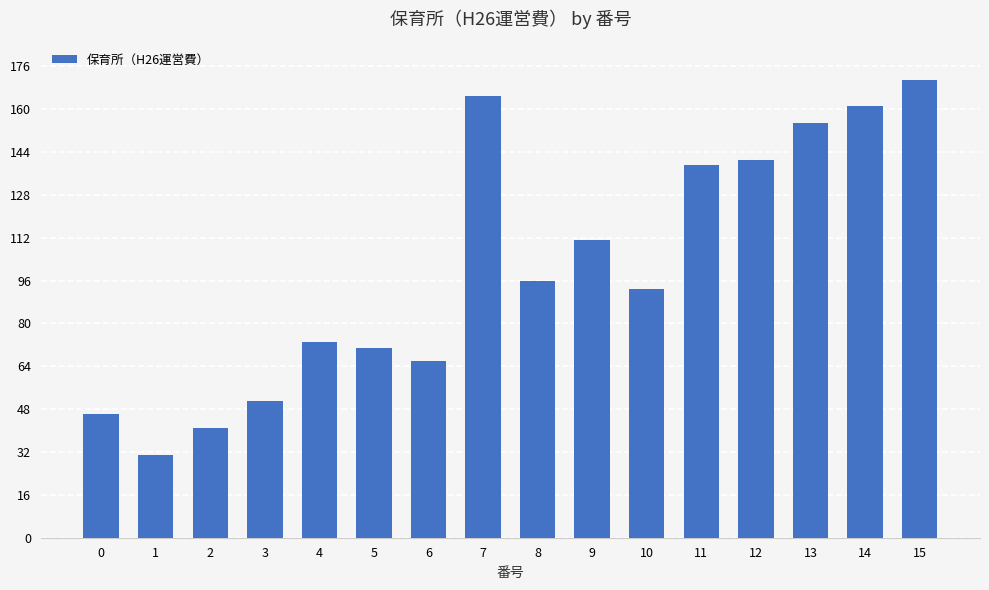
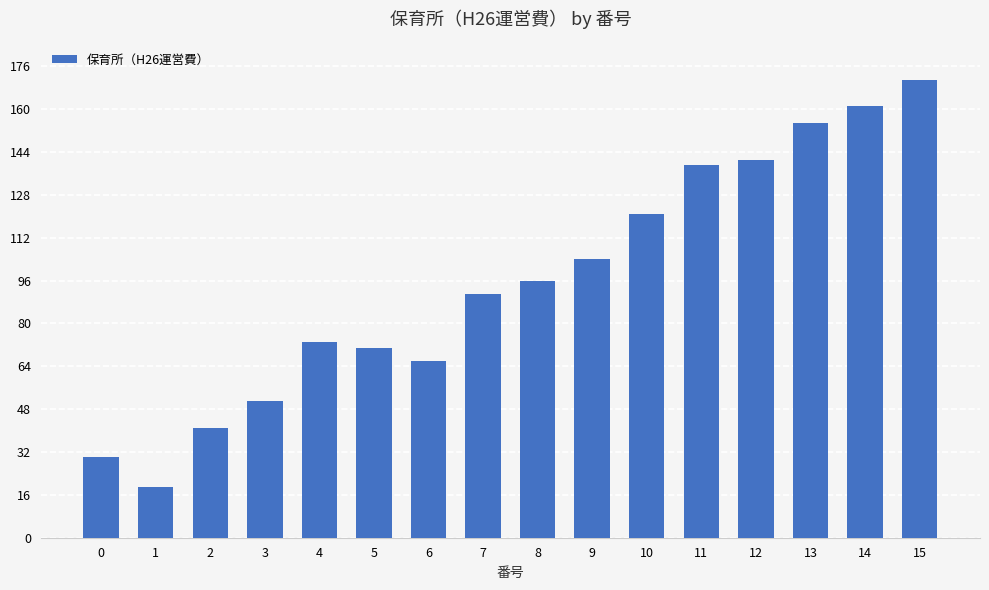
  {
-   "0": 46,
-   "1": 31,
+   "0": 30,
+   "1": 19,
    "2": 41,
    "3": 51,
    "4": 73,
    "5": 71,
    "6": 66,
-   "7": 165,
+   "7": 91,
    "8": 96,
-   "9": 111,
-   "10": 93,
+   "9": 104,
+   "10": 121,
    "11": 139,
    "12": 141,
    "13": 155,
    "14": 161,
    "15": 171
  }
